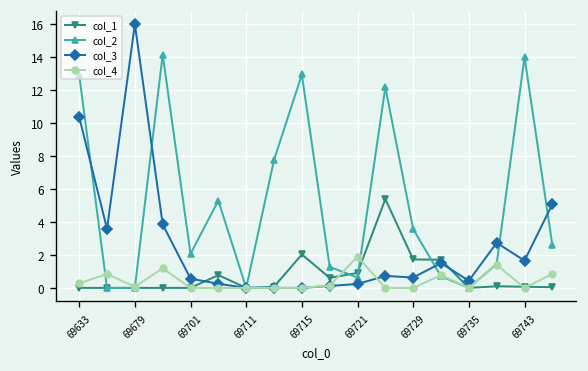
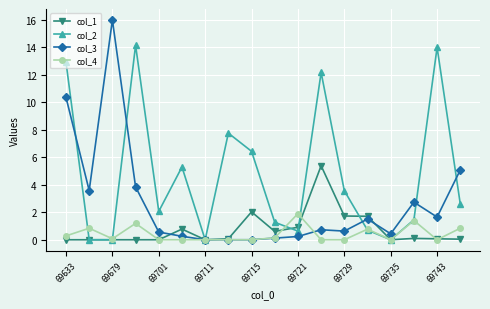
  {
    "col_2": {
      "69701": 2.1,
-     "69715": 13.0,
+     "69715": 6.4,
      "69721": 0.6,
      "69729": 3.6,
      "69743": 14.0
    },
    "col_4": {
      "69633": 0.3,
      "69721": 1.9,
      "69729": 0.0
    }
  }
